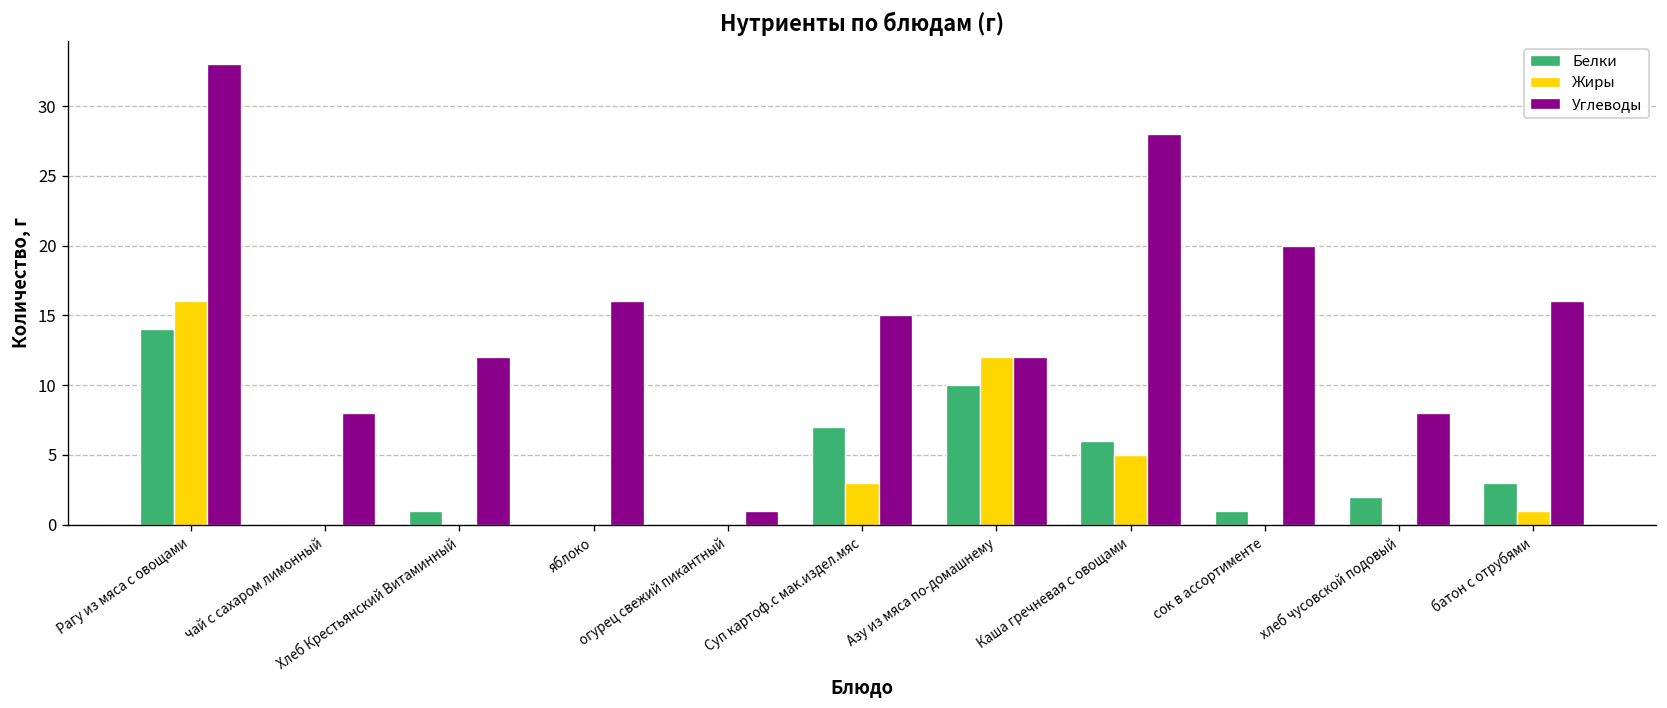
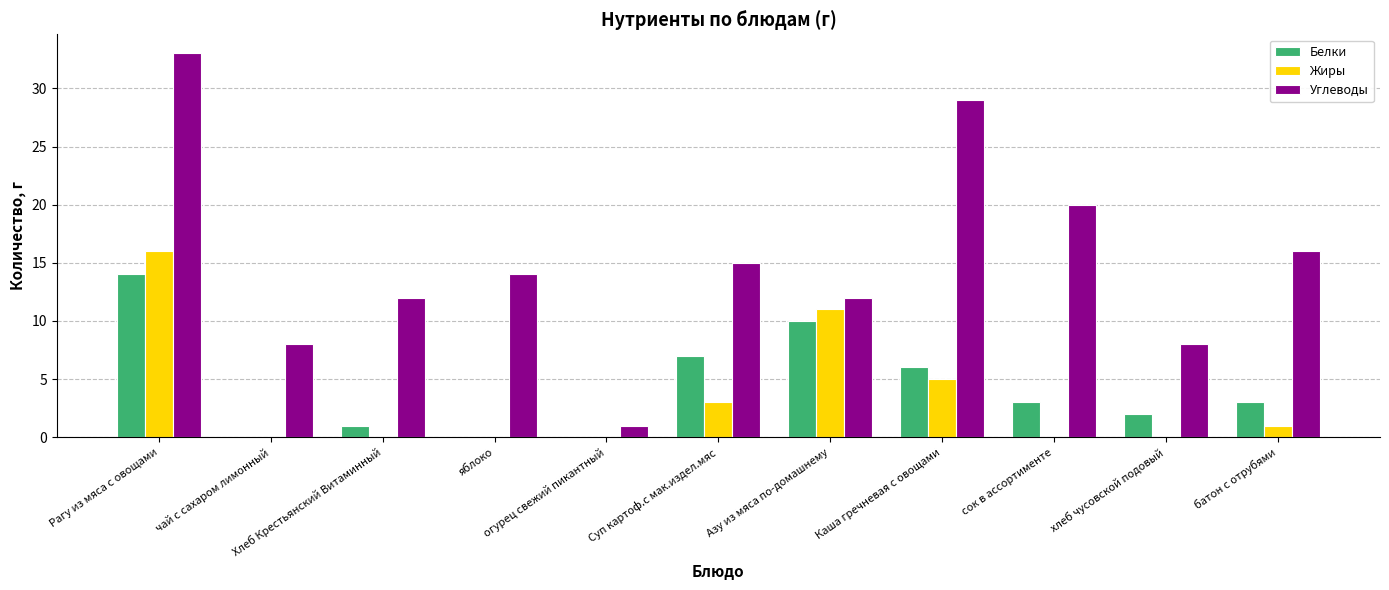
  {
    "Белки": {
      "Рагу из мяса с овощами": 14,
      "чай с сахаром лимонный": 0,
      "Хлеб Крестьянский Витаминный": 1,
      "яблоко": 0,
      "огурец свежий пикантный": 0,
      "Суп картоф.с мак.издел.мяс": 7,
      "Азу из мяса по-домашнему": 10,
      "Каша гречневая с овощами": 6,
-     "сок в ассортименте": 1,
+     "сок в ассортименте": 3,
      "хлеб чусовской подовый": 2,
      "батон с отрубями": 3
    },
    "Жиры": {
      "Рагу из мяса с овощами": 16,
      "чай с сахаром лимонный": 0,
      "Хлеб Крестьянский Витаминный": 0,
      "яблоко": 0,
      "огурец свежий пикантный": 0,
      "Суп картоф.с мак.издел.мяс": 3,
-     "Азу из мяса по-домашнему": 12,
+     "Азу из мяса по-домашнему": 11,
      "Каша гречневая с овощами": 5,
      "сок в ассортименте": 0,
      "хлеб чусовской подовый": 0,
      "батон с отрубями": 1
    },
    "Углеводы": {
      "Рагу из мяса с овощами": 33,
      "чай с сахаром лимонный": 8,
      "Хлеб Крестьянский Витаминный": 12,
-     "яблоко": 16,
+     "яблоко": 14,
      "огурец свежий пикантный": 1,
      "Суп картоф.с мак.издел.мяс": 15,
      "Азу из мяса по-домашнему": 12,
-     "Каша гречневая с овощами": 28,
+     "Каша гречневая с овощами": 29,
      "сок в ассортименте": 20,
      "хлеб чусовской подовый": 8,
      "батон с отрубями": 16
    }
  }
